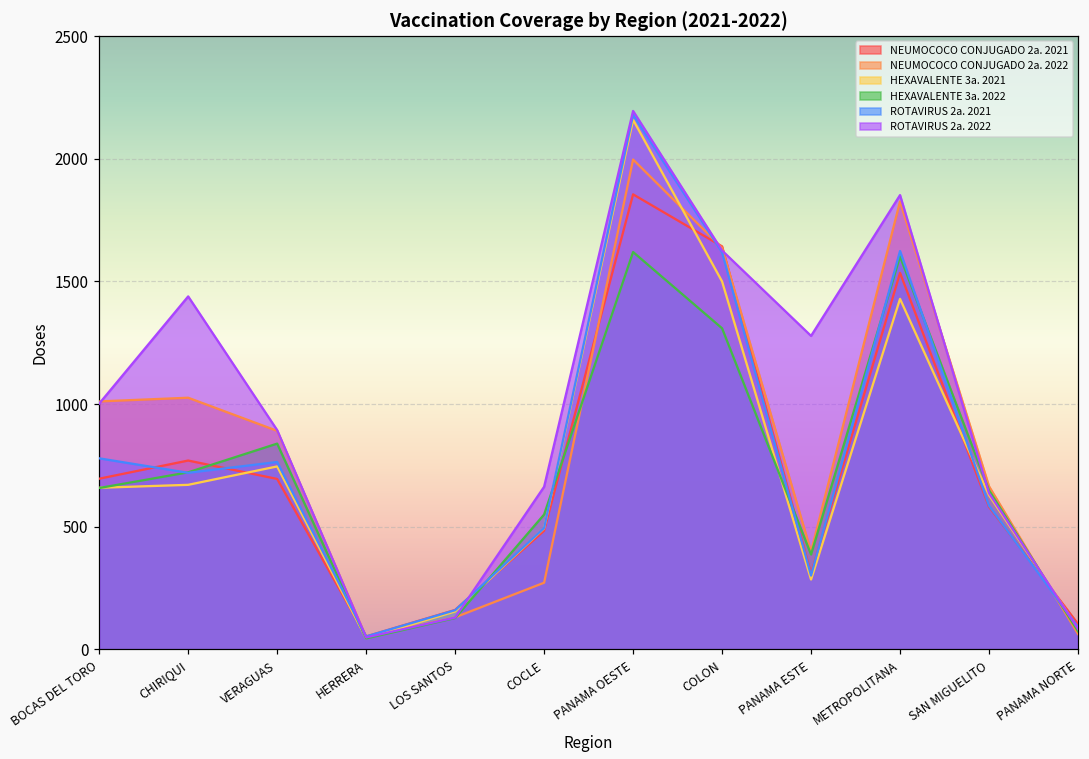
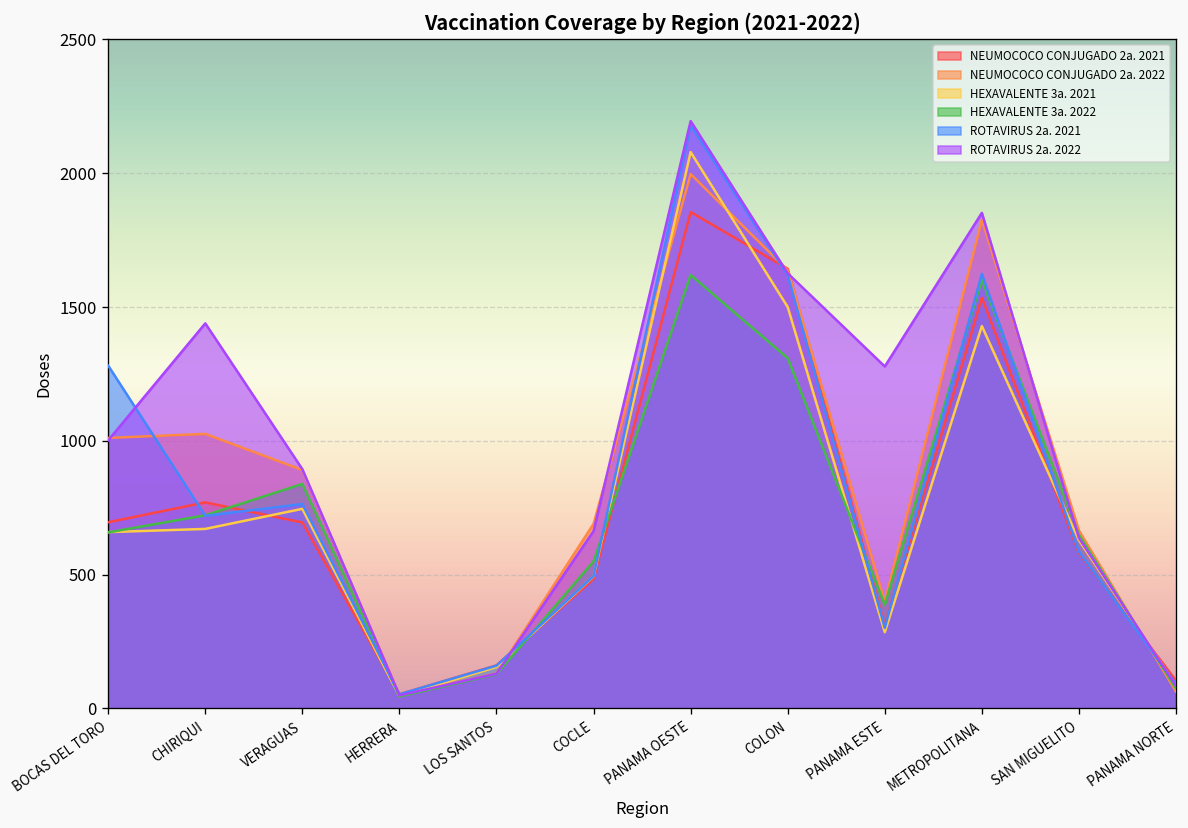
  {
    "NEUMOCOCO CONJUGADO 2a. 2021": {
      "BOCAS DEL TORO": 700,
      "CHIRIQUI": 770,
      "VERAGUAS": 700,
      "PANAMA OESTE": 1860,
      "METROPOLITANA": 1540,
      "PANAMA NORTE": 100
    },
    "NEUMOCOCO CONJUGADO 2a. 2022": {
      "CHIRIQUI": 1030,
-     "COCLE": 270,
+     "COCLE": 690,
      "PANAMA OESTE": 2000,
      "PANAMA ESTE": 400,
      "METROPOLITANA": 1830,
      "SAN MIGUELITO": 670
    },
    "HEXAVALENTE 3a. 2021": {
      "CHIRIQUI": 670,
      "VERAGUAS": 750,
-     "PANAMA OESTE": 2160,
+     "PANAMA OESTE": 2080,
      "COLON": 1500,
      "PANAMA ESTE": 290,
      "METROPOLITANA": 1430
    },
    "HEXAVALENTE 3a. 2022": {
      "VERAGUAS": 840,
      "COCLE": 550,
      "PANAMA OESTE": 1620,
      "COLON": 1310,
      "PANAMA ESTE": 390,
      "METROPOLITANA": 1600,
      "SAN MIGUELITO": 650
    },
    "ROTAVIRUS 2a. 2021": {
-     "BOCAS DEL TORO": 780,
+     "BOCAS DEL TORO": 1280,
      "VERAGUAS": 760,
      "PANAMA OESTE": 2180,
      "METROPOLITANA": 1620
    },
    "ROTAVIRUS 2a. 2022": {
      "CHIRIQUI": 1440,
      "COCLE": 660,
      "PANAMA OESTE": 2200,
      "PANAMA ESTE": 1280,
      "METROPOLITANA": 1850
    }
  }
